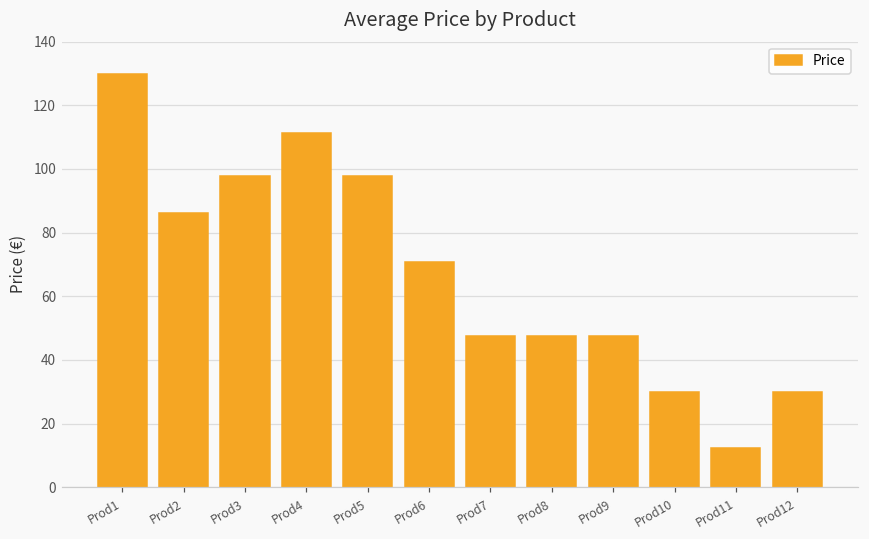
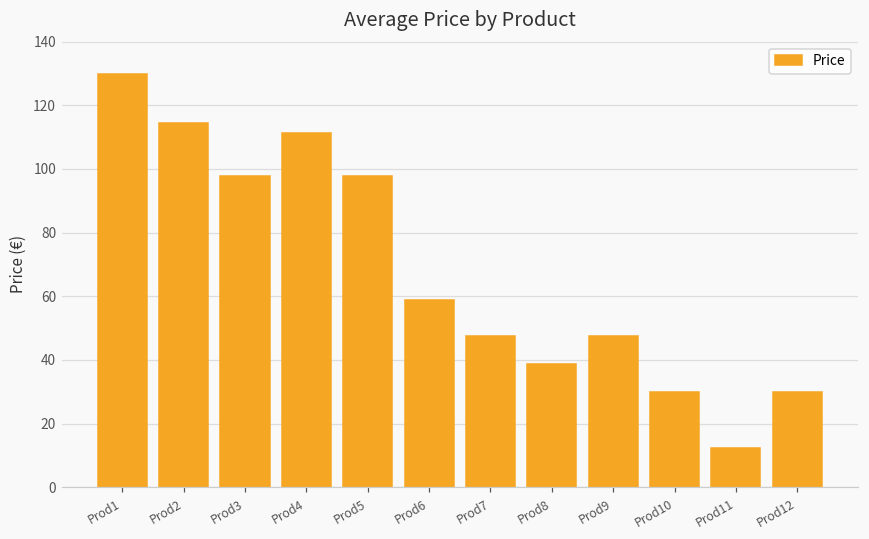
  {
    "Prod1": 130,
-   "Prod2": 86,
+   "Prod2": 114,
    "Prod3": 98,
    "Prod4": 111,
    "Prod5": 98,
-   "Prod6": 71,
+   "Prod6": 59,
    "Prod7": 48,
-   "Prod8": 48,
+   "Prod8": 39,
    "Prod9": 48,
    "Prod10": 30,
    "Prod11": 12,
    "Prod12": 30
  }
